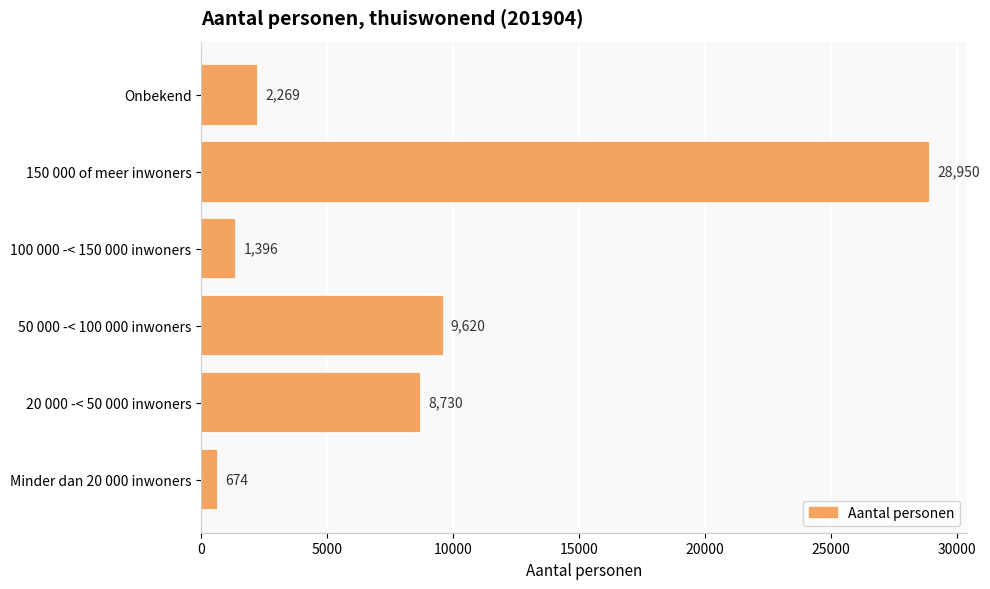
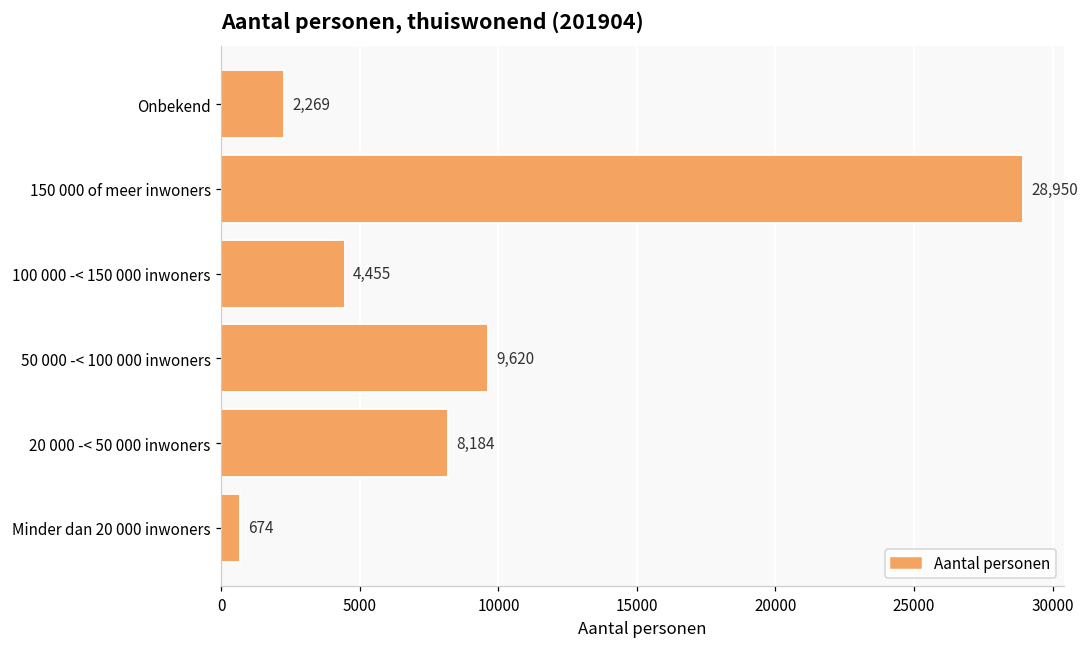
  {
    "Onbekend": "2,269",
    "150 000 of meer inwoners": "28,950",
-   "100 000 -< 150 000 inwoners": "1,396",
+   "100 000 -< 150 000 inwoners": "4,455",
    "50 000 -< 100 000 inwoners": "9,620",
-   "20 000 -< 50 000 inwoners": "8,730",
+   "20 000 -< 50 000 inwoners": "8,184",
    "Minder dan 20 000 inwoners": "674"
  }
